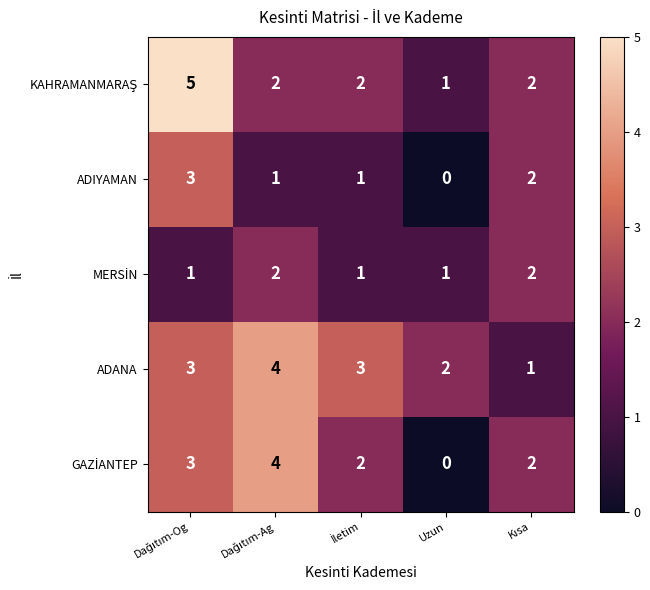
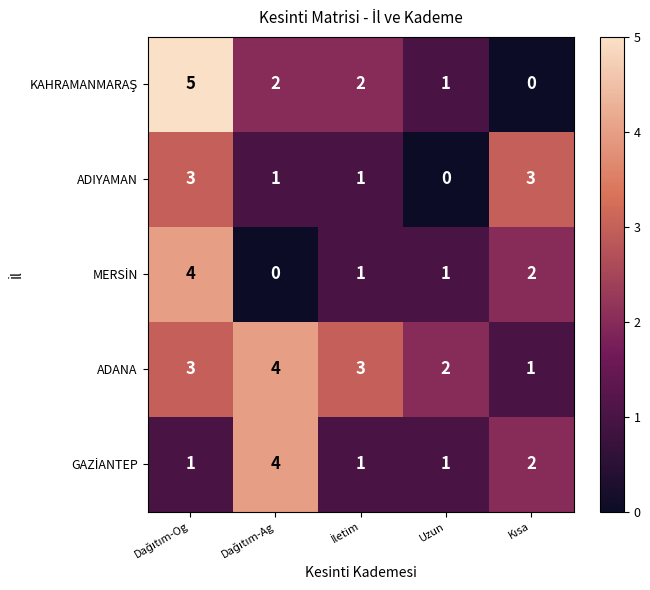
  {
    "KAHRAMANMARAŞ": {
      "Dağıtım-Og": 5,
      "Dağıtım-Ag": 2,
      "İletim": 2,
      "Uzun": 1,
-     "Kısa": 2
+     "Kısa": 0
    },
    "ADIYAMAN": {
      "Dağıtım-Og": 3,
      "Dağıtım-Ag": 1,
      "İletim": 1,
      "Uzun": 0,
-     "Kısa": 2
+     "Kısa": 3
    },
    "MERSİN": {
-     "Dağıtım-Og": 1,
-     "Dağıtım-Ag": 2,
+     "Dağıtım-Og": 4,
+     "Dağıtım-Ag": 0,
      "İletim": 1,
      "Uzun": 1,
      "Kısa": 2
    },
    "ADANA": {
      "Dağıtım-Og": 3,
      "Dağıtım-Ag": 4,
      "İletim": 3,
      "Uzun": 2,
      "Kısa": 1
    },
    "GAZİANTEP": {
-     "Dağıtım-Og": 3,
+     "Dağıtım-Og": 1,
      "Dağıtım-Ag": 4,
-     "İletim": 2,
-     "Uzun": 0,
+     "İletim": 1,
+     "Uzun": 1,
      "Kısa": 2
    }
  }
